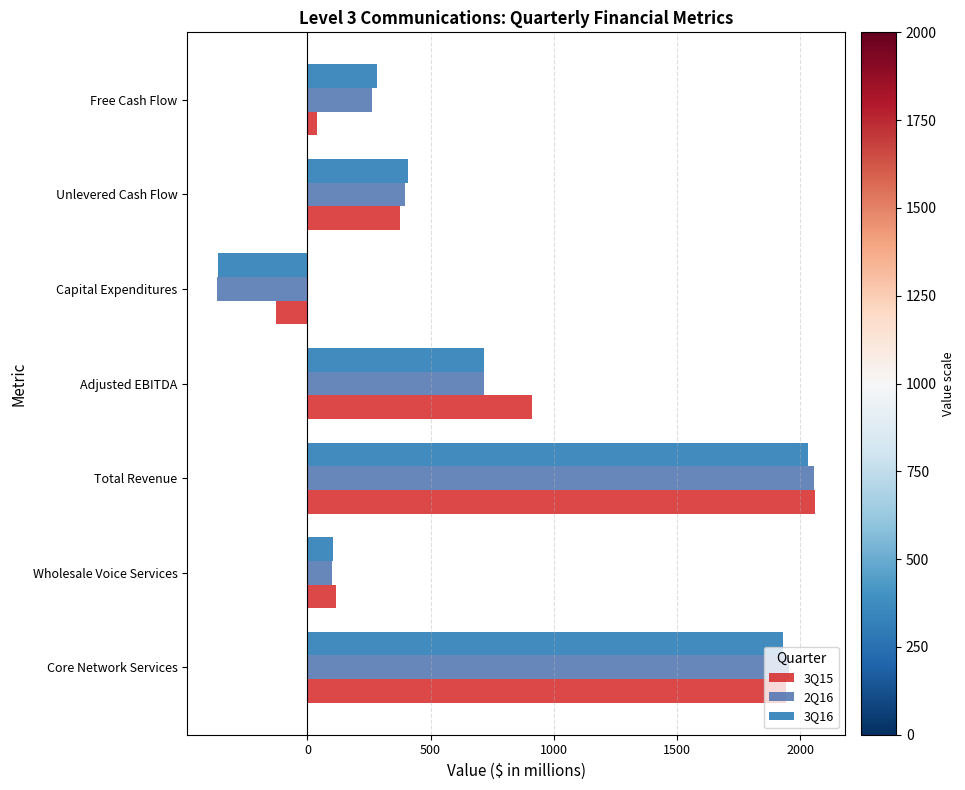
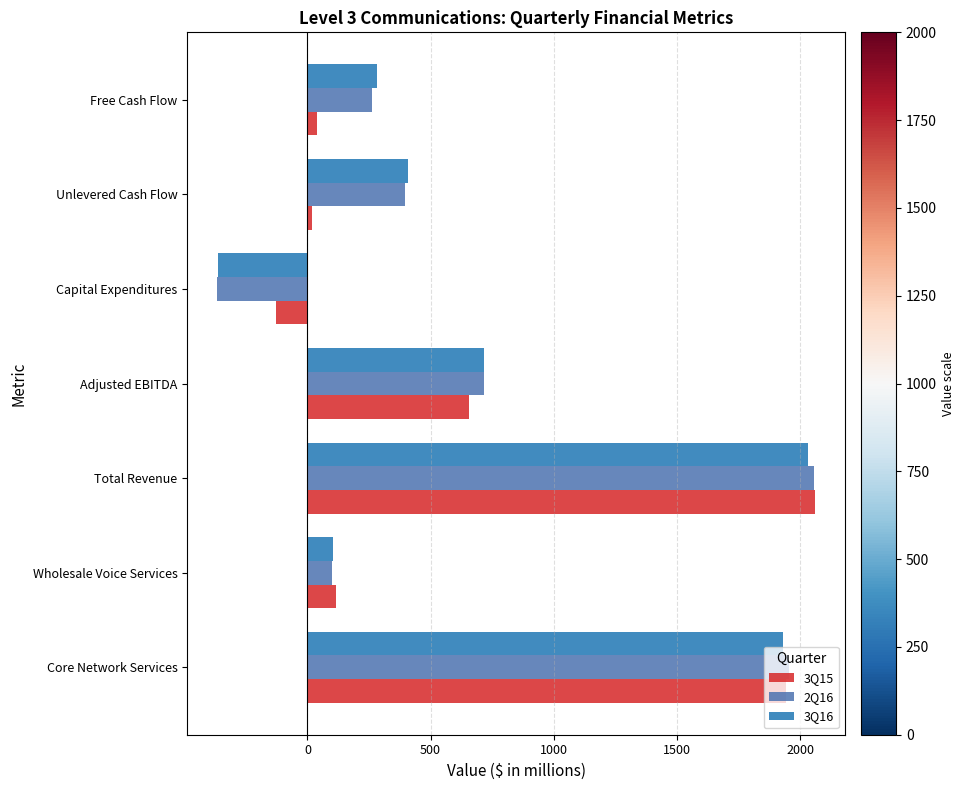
  {
    "3Q15": {
      "Free Cash Flow": 40,
-     "Unlevered Cash Flow": 380,
+     "Unlevered Cash Flow": 20,
      "Capital Expenditures": -130,
-     "Adjusted EBITDA": 910,
+     "Adjusted EBITDA": 660,
      "Total Revenue": 2060,
      "Wholesale Voice Services": 120
    }
  }
